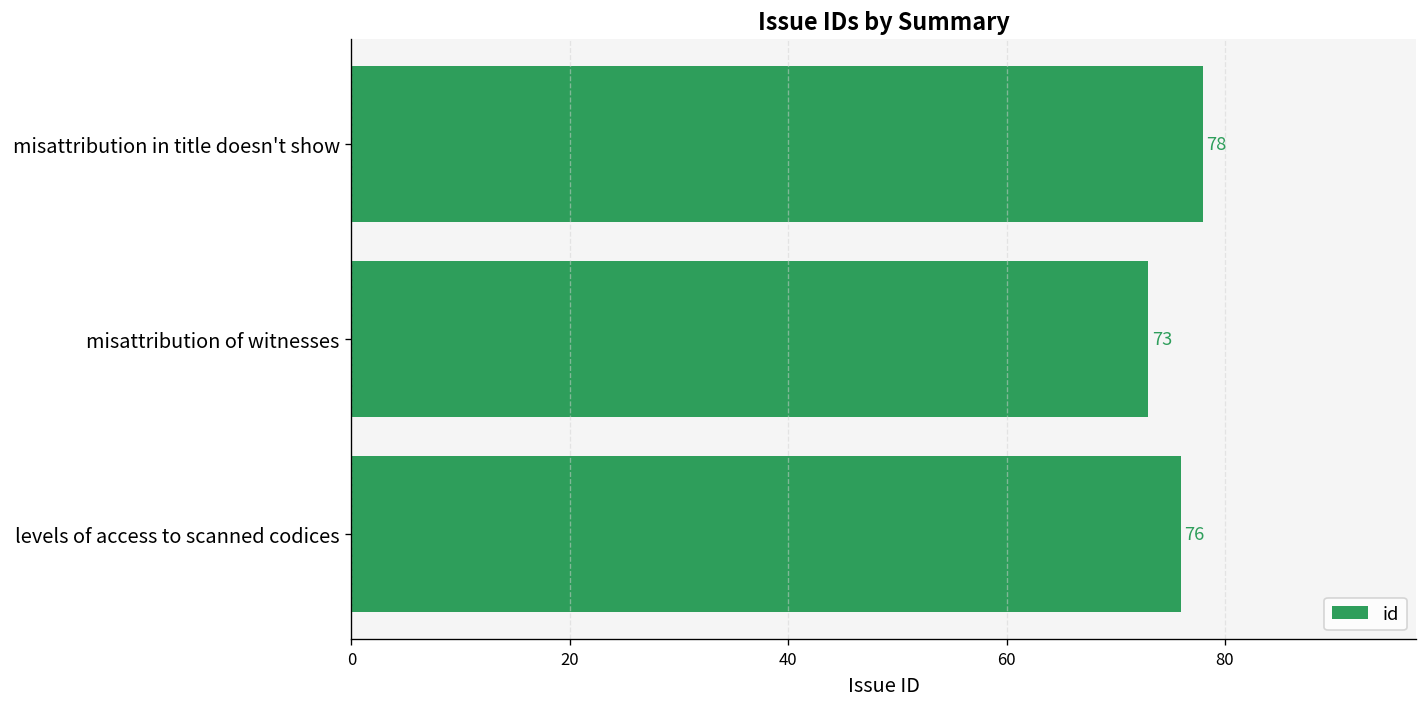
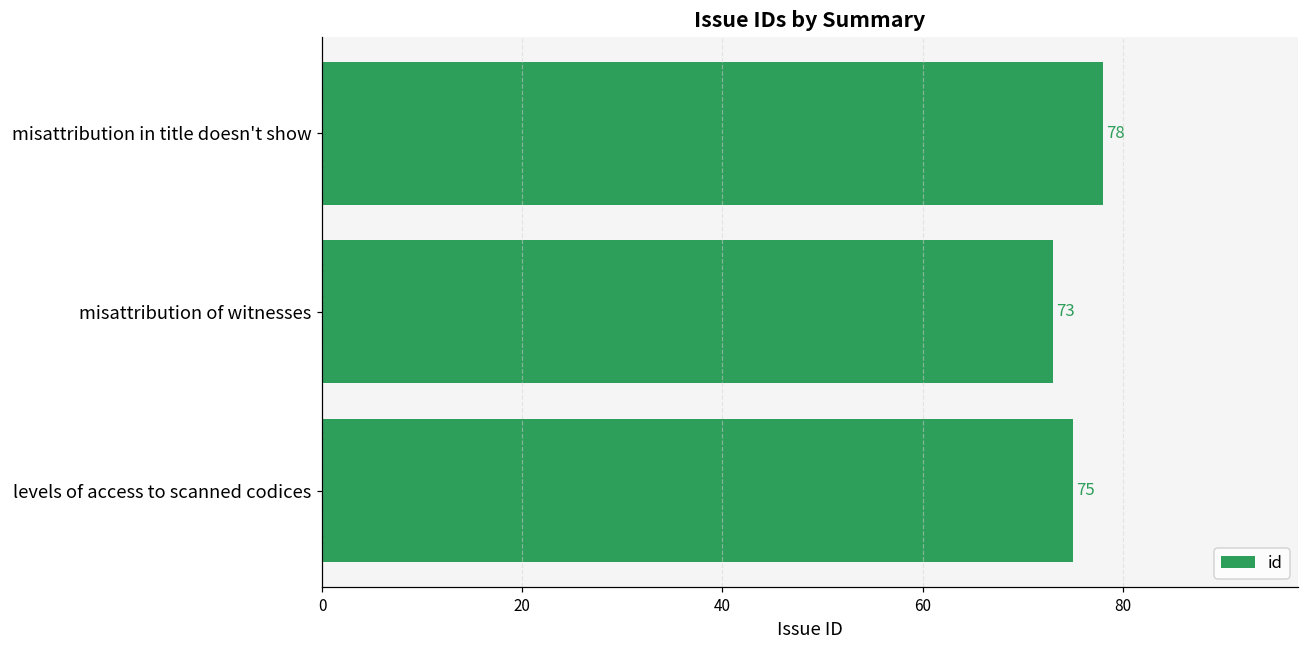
  {
    "misattribution in title doesn't show": 78,
    "misattribution of witnesses": 73,
-   "levels of access to scanned codices": 76
+   "levels of access to scanned codices": 75
  }
